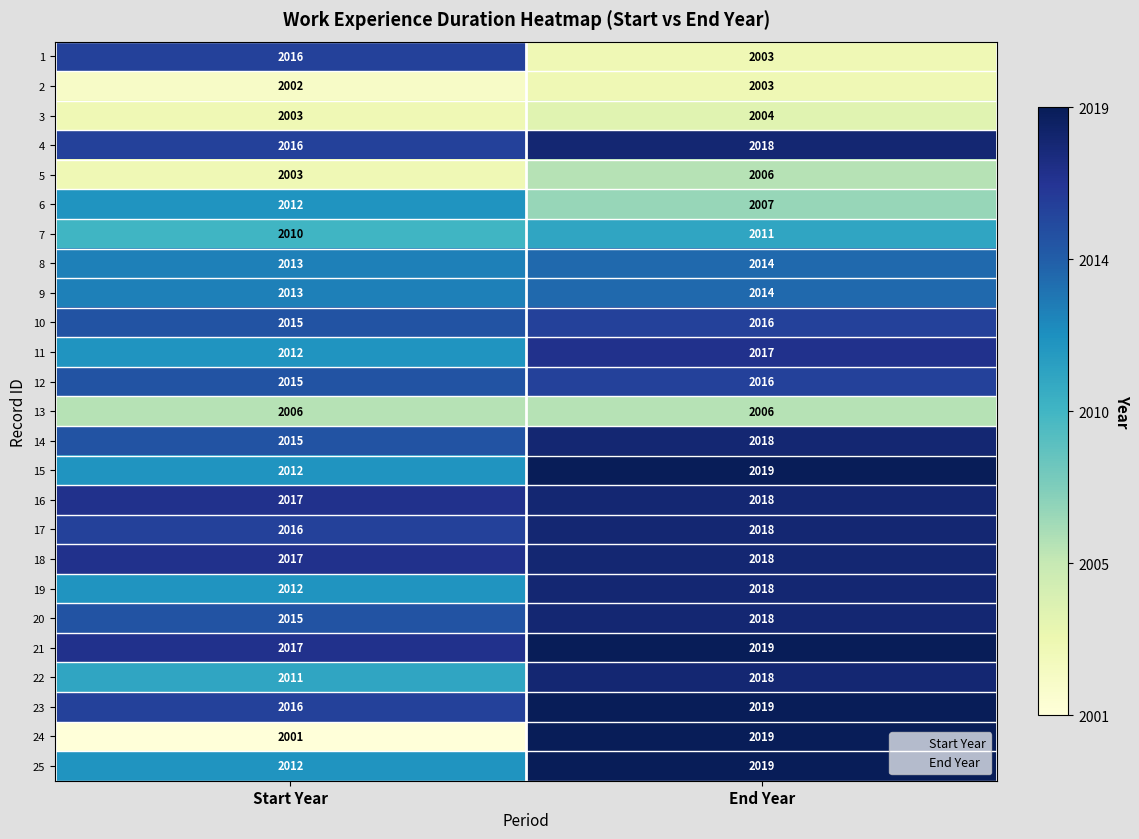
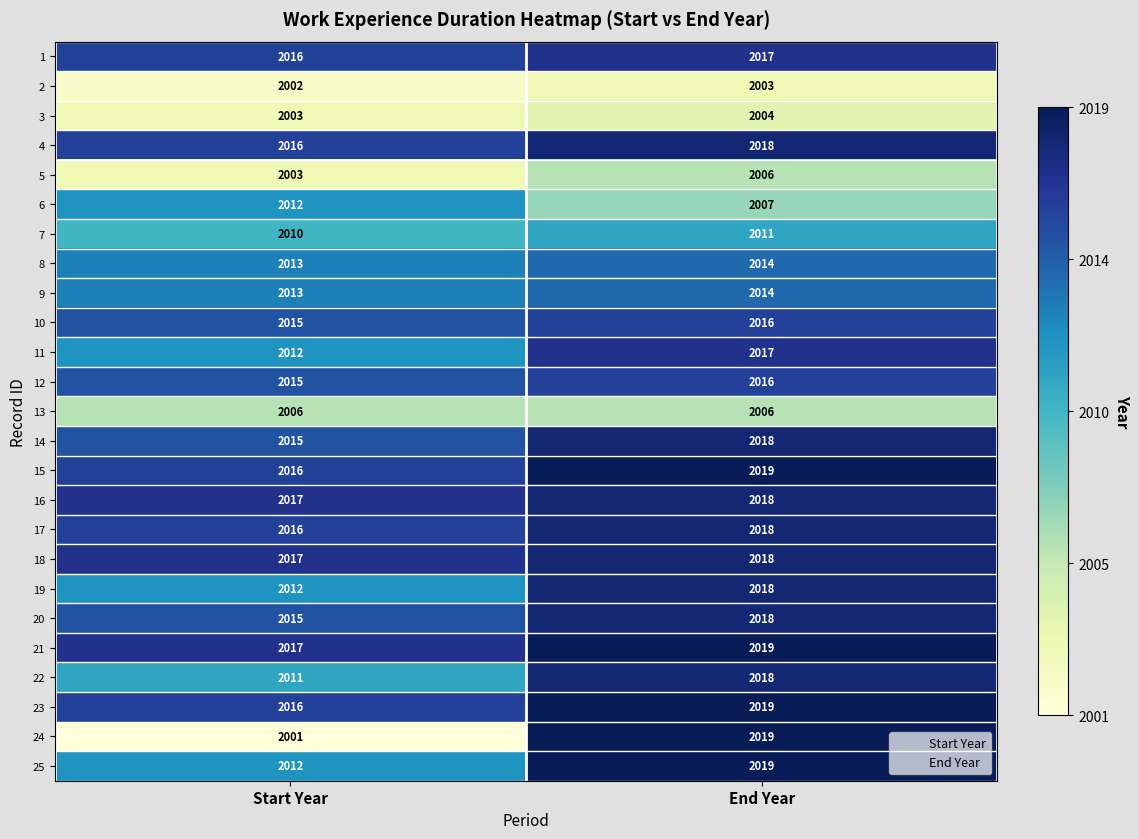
  {
    "1": {
      "Start Year": 2016,
-     "End Year": 2003
+     "End Year": 2017
    },
    "2": {
      "Start Year": 2002,
      "End Year": 2003
    },
    "3": {
      "Start Year": 2003,
      "End Year": 2004
    },
    "4": {
      "Start Year": 2016,
      "End Year": 2018
    },
    "5": {
      "Start Year": 2003,
      "End Year": 2006
    },
    "6": {
      "Start Year": 2012,
      "End Year": 2007
    },
    "7": {
      "Start Year": 2010,
      "End Year": 2011
    },
    "8": {
      "Start Year": 2013,
      "End Year": 2014
    },
    "9": {
      "Start Year": 2013,
      "End Year": 2014
    },
    "10": {
      "Start Year": 2015,
      "End Year": 2016
    },
    "11": {
      "Start Year": 2012,
      "End Year": 2017
    },
    "12": {
      "Start Year": 2015,
      "End Year": 2016
    },
    "13": {
      "Start Year": 2006,
      "End Year": 2006
    },
    "14": {
      "Start Year": 2015,
      "End Year": 2018
    },
    "15": {
-     "Start Year": 2012,
+     "Start Year": 2016,
      "End Year": 2019
    },
    "16": {
      "Start Year": 2017,
      "End Year": 2018
    },
    "17": {
      "Start Year": 2016,
      "End Year": 2018
    },
    "18": {
      "Start Year": 2017,
      "End Year": 2018
    },
    "19": {
      "Start Year": 2012,
      "End Year": 2018
    },
    "20": {
      "Start Year": 2015,
      "End Year": 2018
    },
    "21": {
      "Start Year": 2017,
      "End Year": 2019
    },
    "22": {
      "Start Year": 2011,
      "End Year": 2018
    },
    "23": {
      "Start Year": 2016,
      "End Year": 2019
    },
    "24": {
      "Start Year": 2001,
      "End Year": 2019
    },
    "25": {
      "Start Year": 2012,
      "End Year": 2019
    }
  }
